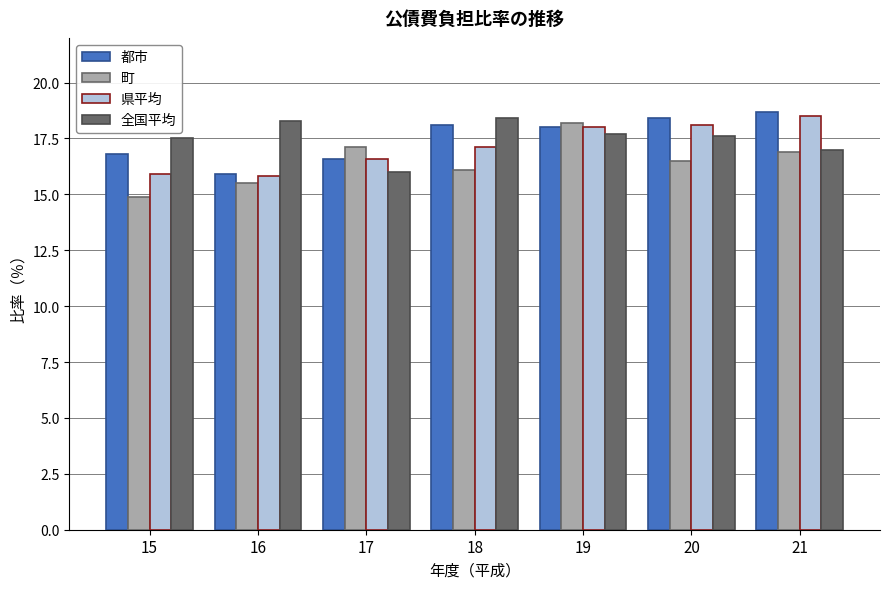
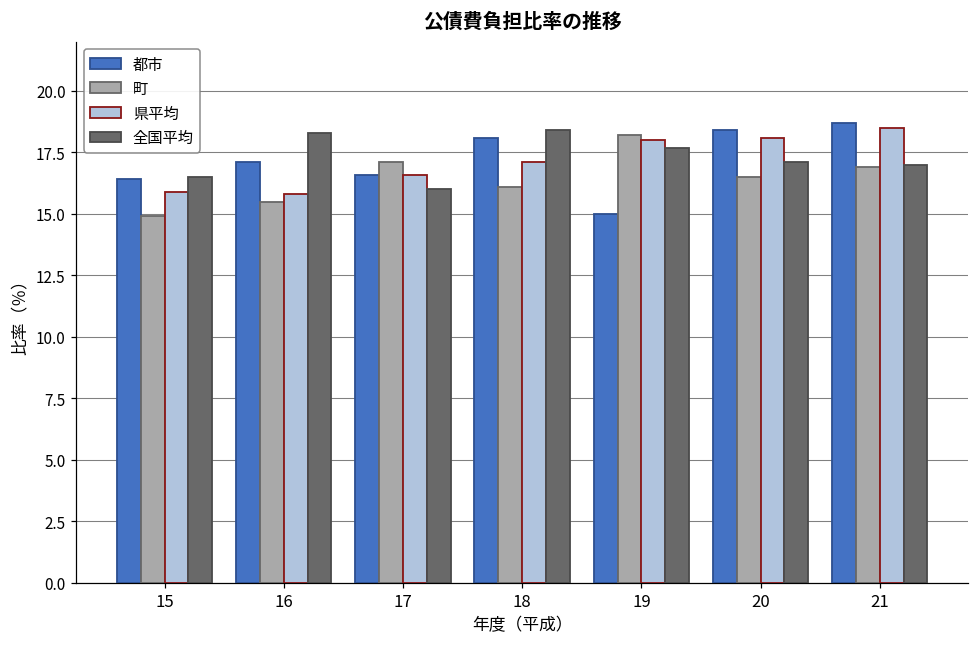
  {
    "都市": {
-     "15": 16.8,
-     "16": 15.9,
+     "15": 16.4,
+     "16": 17.1,
      "17": 16.6,
      "18": 18.1,
-     "19": 18,
+     "19": 15,
      "20": 18.4,
      "21": 18.7
    },
    "全国平均": {
-     "15": 17.5,
+     "15": 16.5,
      "16": 18.3,
      "17": 16.0,
      "18": 18.4,
      "19": 17.7,
-     "20": 17.6,
+     "20": 17.1,
      "21": 17.0
    }
  }
